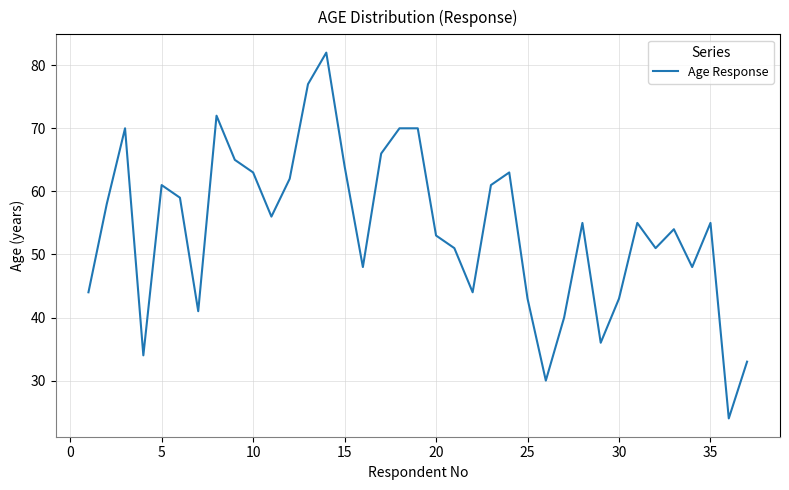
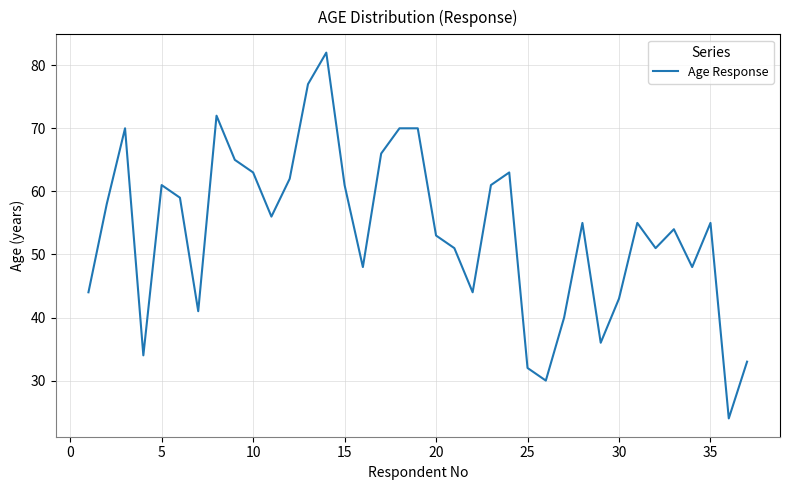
  {
    "5": 61,
    "10": 63,
-   "15": 64,
+   "15": 61,
    "20": 53,
-   "25": 43,
+   "25": 32,
    "30": 43,
    "35": 55
  }
